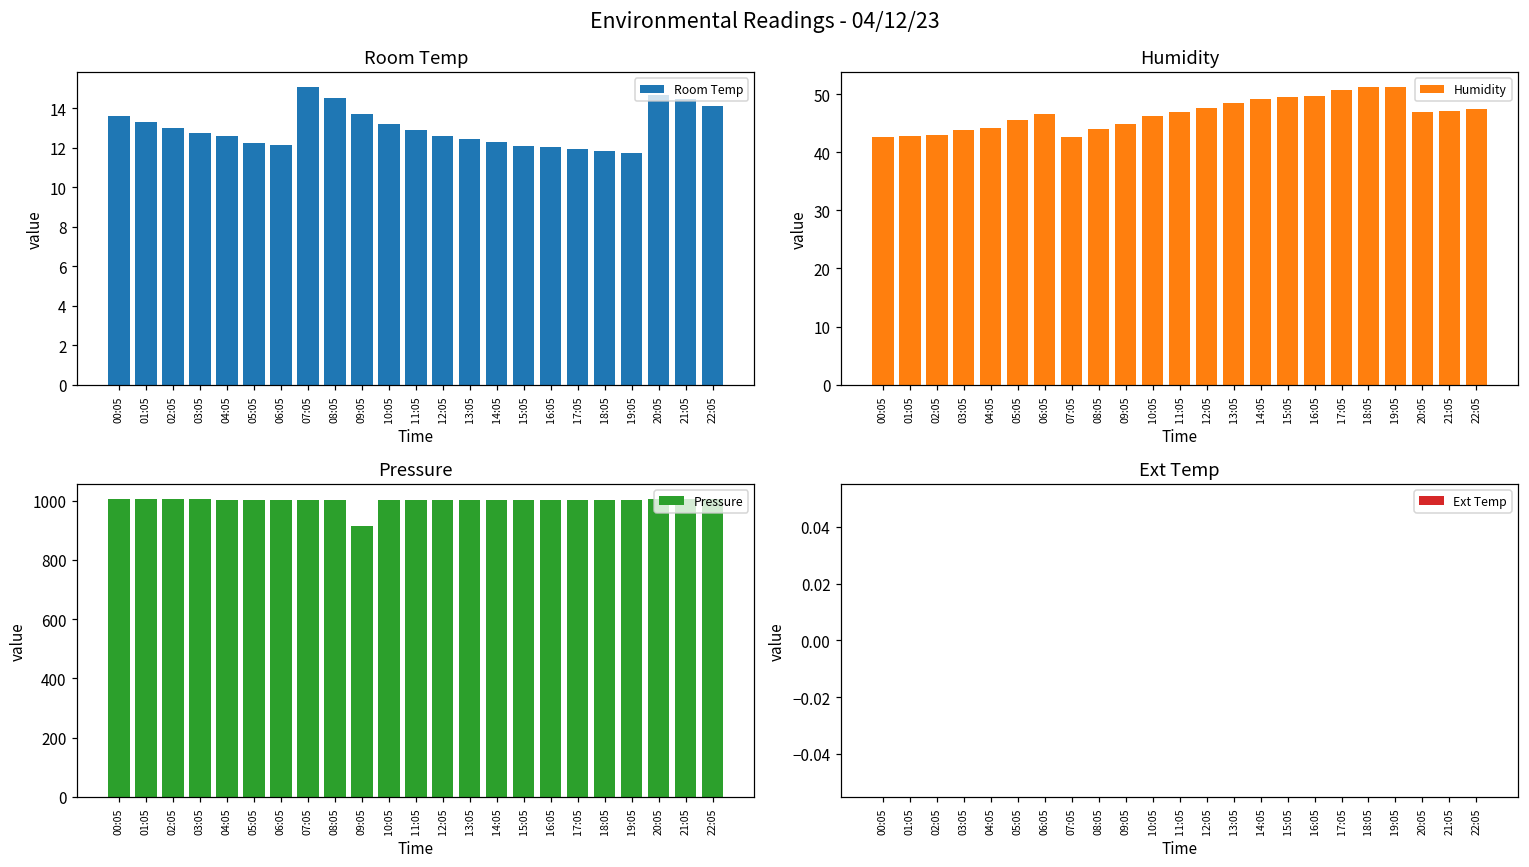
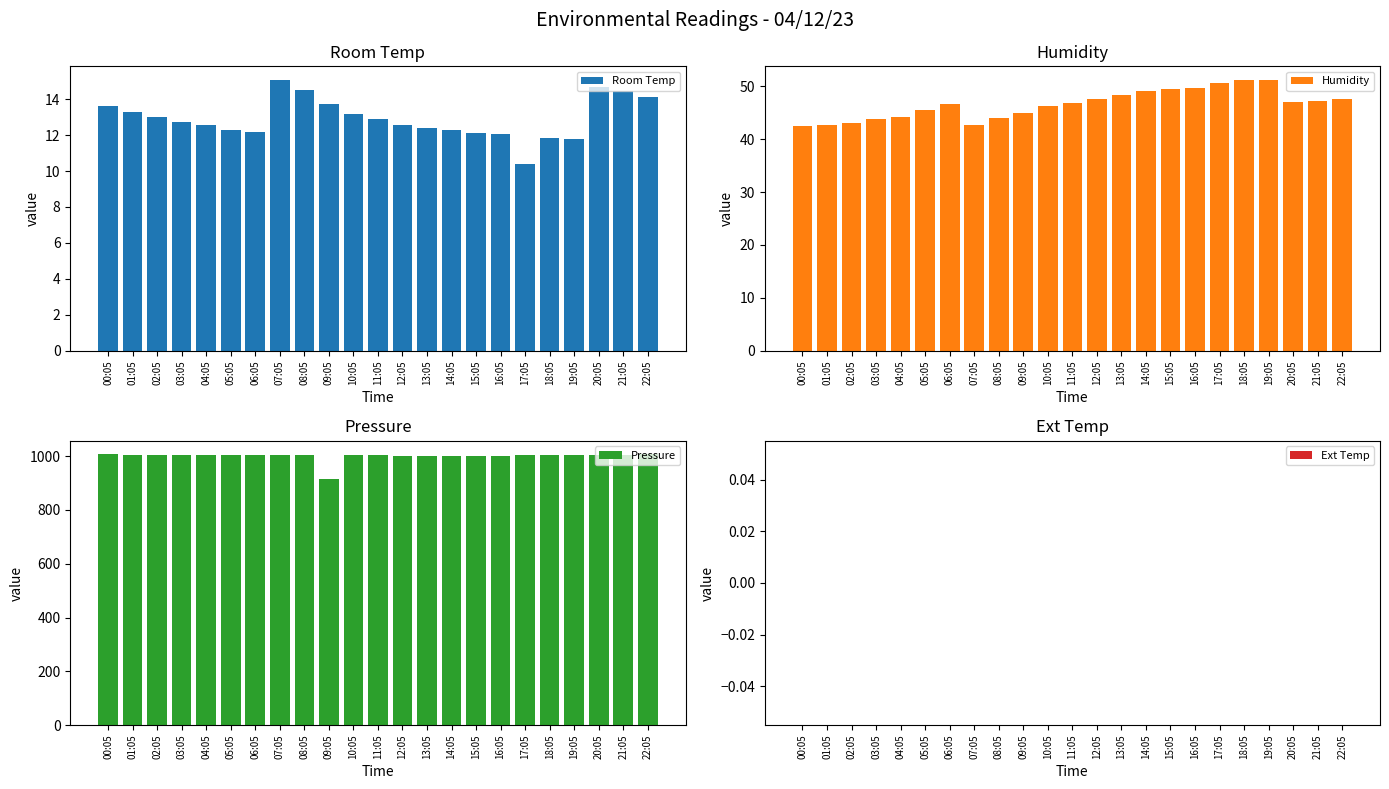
  {
    "Room Temp": {
      "00:05": 13.6,
      "01:05": 13.3,
      "02:05": 13.0,
      "03:05": 12.7,
      "04:05": 12.6,
      "05:05": 12.3,
      "06:05": 12.2,
      "07:05": 15.1,
      "08:05": 14.5,
      "09:05": 13.7,
      "10:05": 13.2,
      "11:05": 12.9,
      "12:05": 12.6,
      "13:05": 12.4,
      "14:05": 12.3,
      "15:05": 12.1,
      "16:05": 12.1,
-     "17:05": 11.9,
+     "17:05": 10.4,
      "18:05": 11.8,
      "19:05": 11.8,
      "22:05": 14.1
    },
    "Humidity": {
      "00:05": 43,
      "01:05": 43,
      "02:05": 43,
      "03:05": 44,
      "04:05": 44,
      "05:05": 46,
      "06:05": 47,
      "07:05": 43,
      "08:05": 44,
      "09:05": 45,
      "10:05": 46,
      "11:05": 47,
      "12:05": 48,
      "13:05": 48,
      "14:05": 49,
      "15:05": 49,
      "16:05": 50,
      "17:05": 51,
      "18:05": 51,
      "19:05": 51,
      "20:05": 47,
      "21:05": 47,
      "22:05": 48
    },
    "Pressure": {
      "00:05": 1010,
      "01:05": 1010,
      "02:05": 1010,
      "03:05": 1000,
      "04:05": 1000,
      "05:05": 1000,
      "06:05": 1000,
      "07:05": 1000,
      "08:05": 1000,
      "09:05": 920,
      "10:05": 1000,
      "11:05": 1000,
      "12:05": 1000,
      "13:05": 1000,
      "14:05": 1000,
      "15:05": 1000,
      "16:05": 1000,
      "17:05": 1000,
      "18:05": 1000,
      "19:05": 1000
    },
    "Ext Temp": {
      "00:05": 0.000,
      "01:05": 0.000,
      "02:05": 0.000,
      "03:05": 0.000,
      "04:05": 0.000,
      "05:05": 0.000,
      "06:05": 0.000,
      "07:05": 0.000,
      "08:05": 0.000,
      "09:05": 0.000,
      "10:05": 0.000,
      "11:05": 0.000,
      "12:05": 0.000,
      "13:05": 0.000,
      "14:05": 0.000,
      "15:05": 0.000,
      "16:05": 0.000,
      "17:05": 0.000,
      "18:05": 0.000,
      "19:05": 0.000,
      "20:05": 0.000,
      "21:05": 0.000,
      "22:05": 0.000
    }
  }
